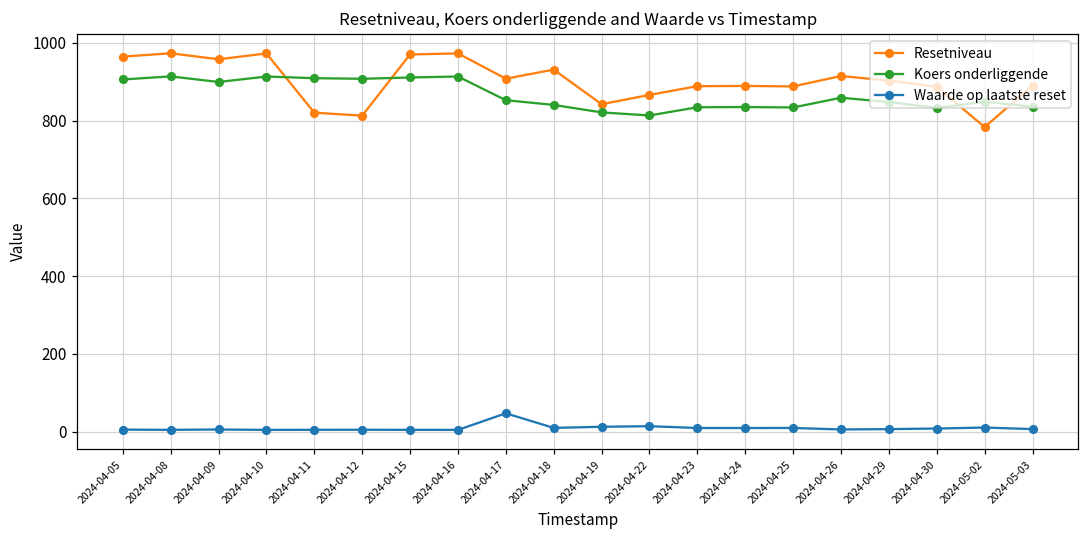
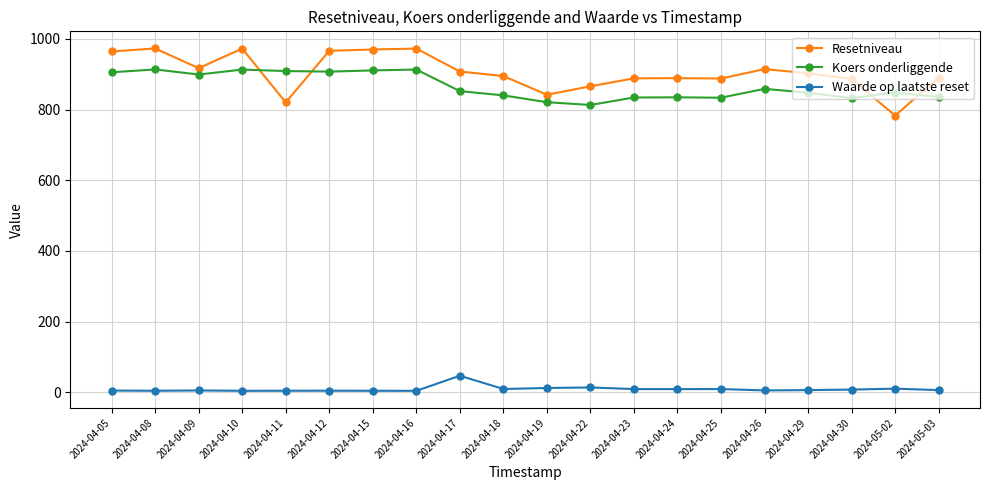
  {
    "Resetniveau": {
      "2024-04-05": 960,
      "2024-04-08": 970,
-     "2024-04-09": 960,
+     "2024-04-09": 920,
      "2024-04-10": 970,
      "2024-04-11": 820,
-     "2024-04-12": 810,
+     "2024-04-12": 970,
      "2024-04-15": 970,
      "2024-04-16": 970,
      "2024-04-17": 910,
-     "2024-04-18": 930,
+     "2024-04-18": 890,
      "2024-04-19": 840,
      "2024-04-22": 870,
      "2024-04-23": 890,
      "2024-04-24": 890,
      "2024-04-25": 890,
      "2024-04-26": 910,
      "2024-05-02": 780
    },
    "Koers onderliggende": {
      "2024-04-05": 910,
      "2024-04-08": 910,
      "2024-04-09": 900,
      "2024-04-10": 910,
      "2024-04-11": 910,
      "2024-04-12": 910,
      "2024-04-15": 910,
      "2024-04-16": 910,
      "2024-04-17": 850,
      "2024-04-18": 840,
      "2024-04-19": 820,
      "2024-04-22": 810,
      "2024-04-23": 830,
      "2024-04-24": 830,
      "2024-04-25": 830,
      "2024-04-26": 860
    },
    "Waarde op laatste reset": {
      "2024-04-05": 10,
      "2024-04-08": 0,
      "2024-04-09": 10,
      "2024-04-10": 0,
      "2024-04-11": 0,
      "2024-04-12": 0,
      "2024-04-15": 0,
      "2024-04-16": 0,
      "2024-04-17": 50,
      "2024-04-18": 10,
      "2024-04-19": 10,
      "2024-04-22": 10,
      "2024-04-23": 10,
      "2024-04-24": 10,
      "2024-04-25": 10,
      "2024-04-26": 10,
      "2024-04-29": 10,
      "2024-04-30": 10,
      "2024-05-02": 10,
      "2024-05-03": 10
    }
  }
